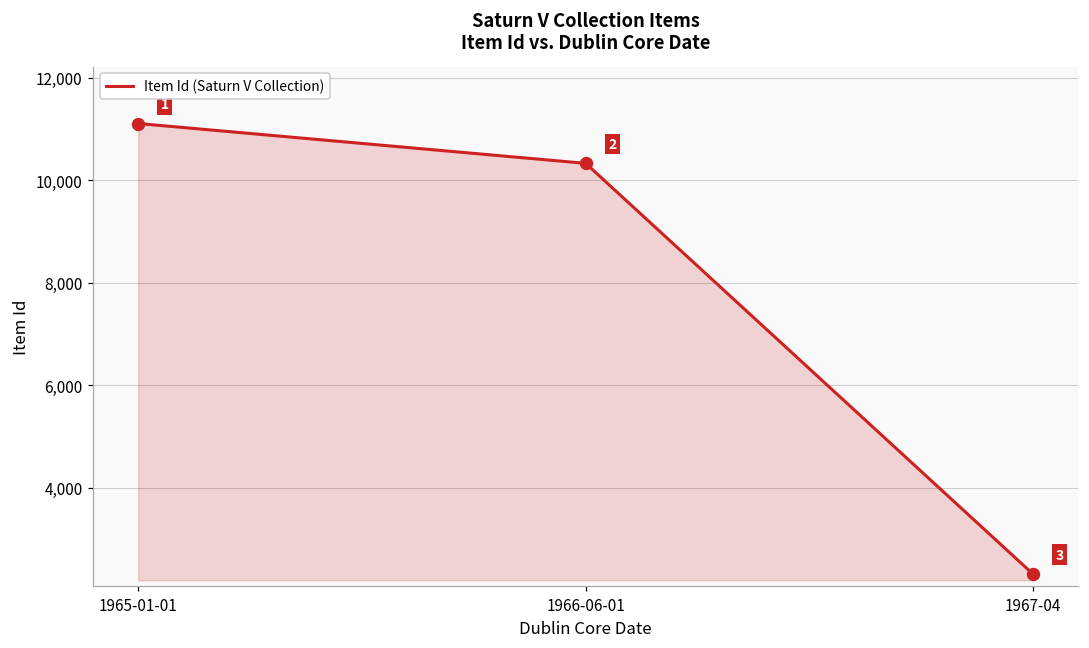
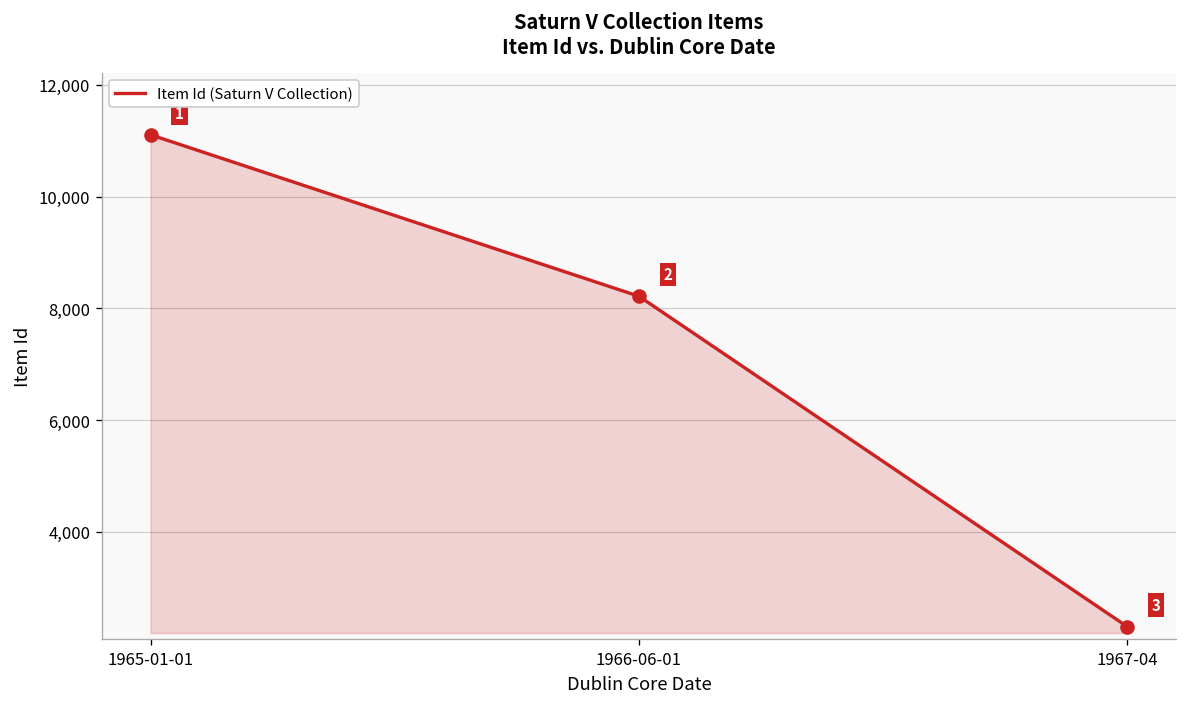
  {
-   "1966-06-01": "10,300"
+   "1966-06-01": "8,200"
  }
